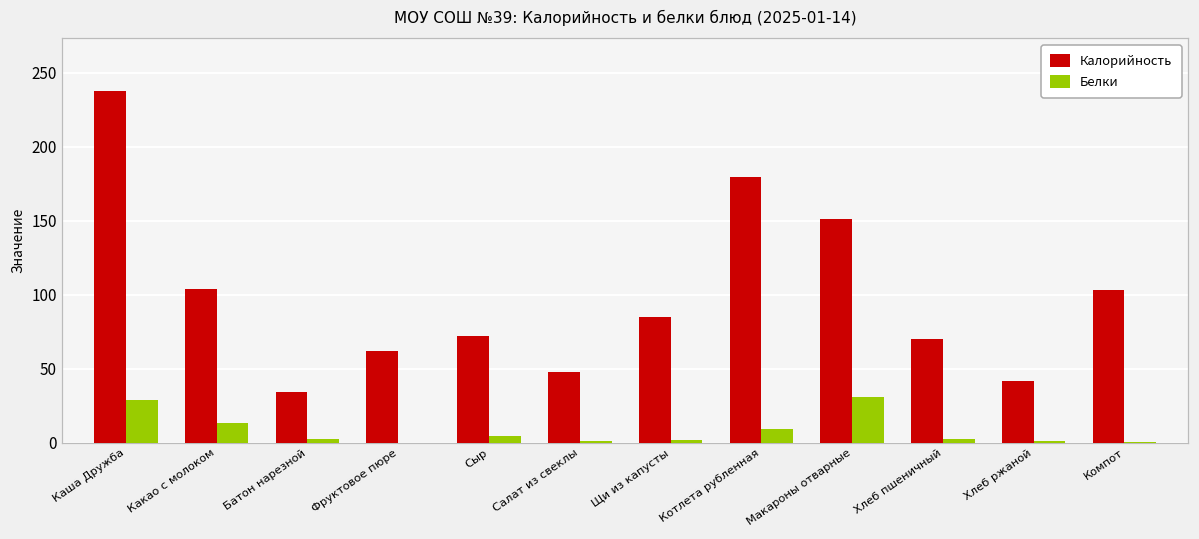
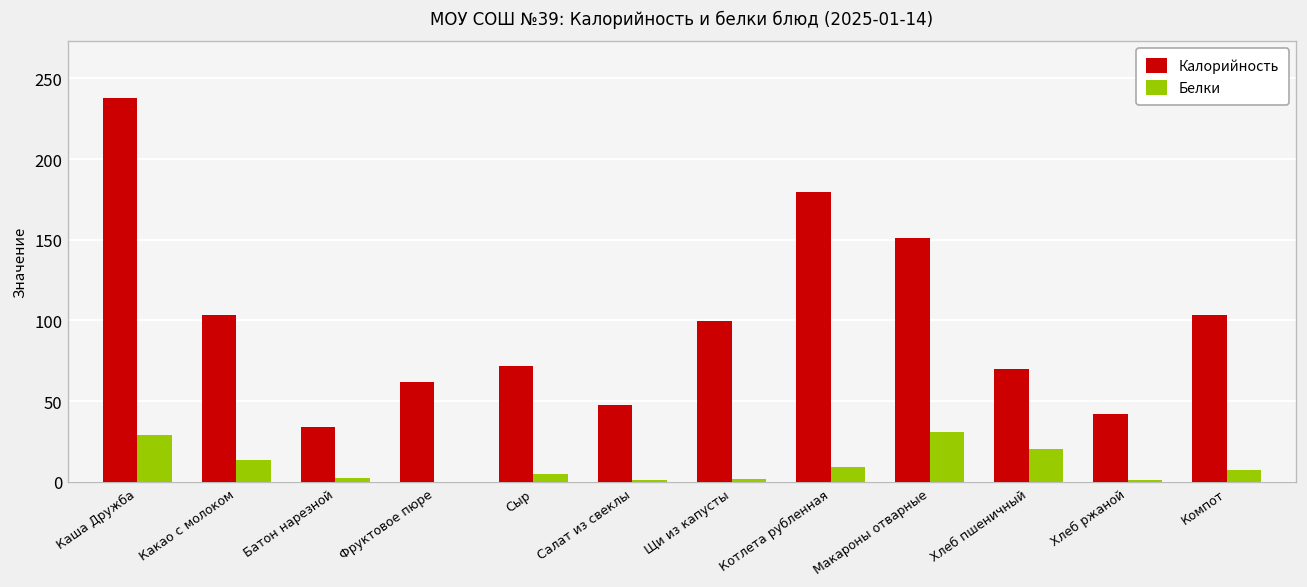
  {
    "Калорийность": {
      "Каша Дружба": 238,
      "Какао с молоком": 104,
      "Батон нарезной": 34,
      "Фруктовое пюре": 62,
      "Сыр": 72,
      "Салат из свеклы": 48,
-     "Щи из капусты": 85,
+     "Щи из капусты": 100,
      "Котлета рубленная": 180,
      "Макароны отварные": 151,
      "Хлеб пшеничный": 70,
      "Хлеб ржаной": 42,
      "Компот": 103
    },
    "Белки": {
      "Каша Дружба": 29,
      "Какао с молоком": 13,
      "Батон нарезной": 2,
      "Фруктовое пюре": 0,
      "Сыр": 5,
      "Щи из капусты": 2,
      "Котлета рубленная": 9,
      "Макароны отварные": 31,
-     "Хлеб пшеничный": 2,
-     "Компот": 0
+     "Хлеб пшеничный": 20,
+     "Компот": 7
    }
  }
